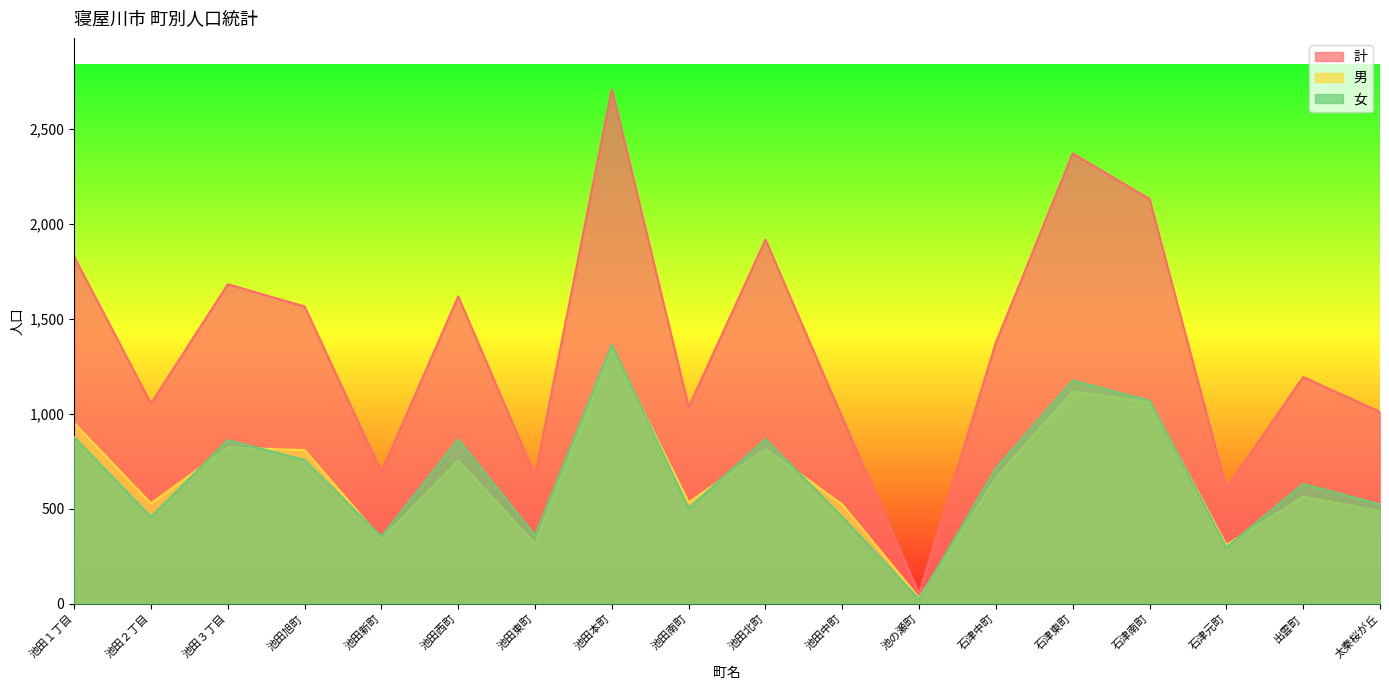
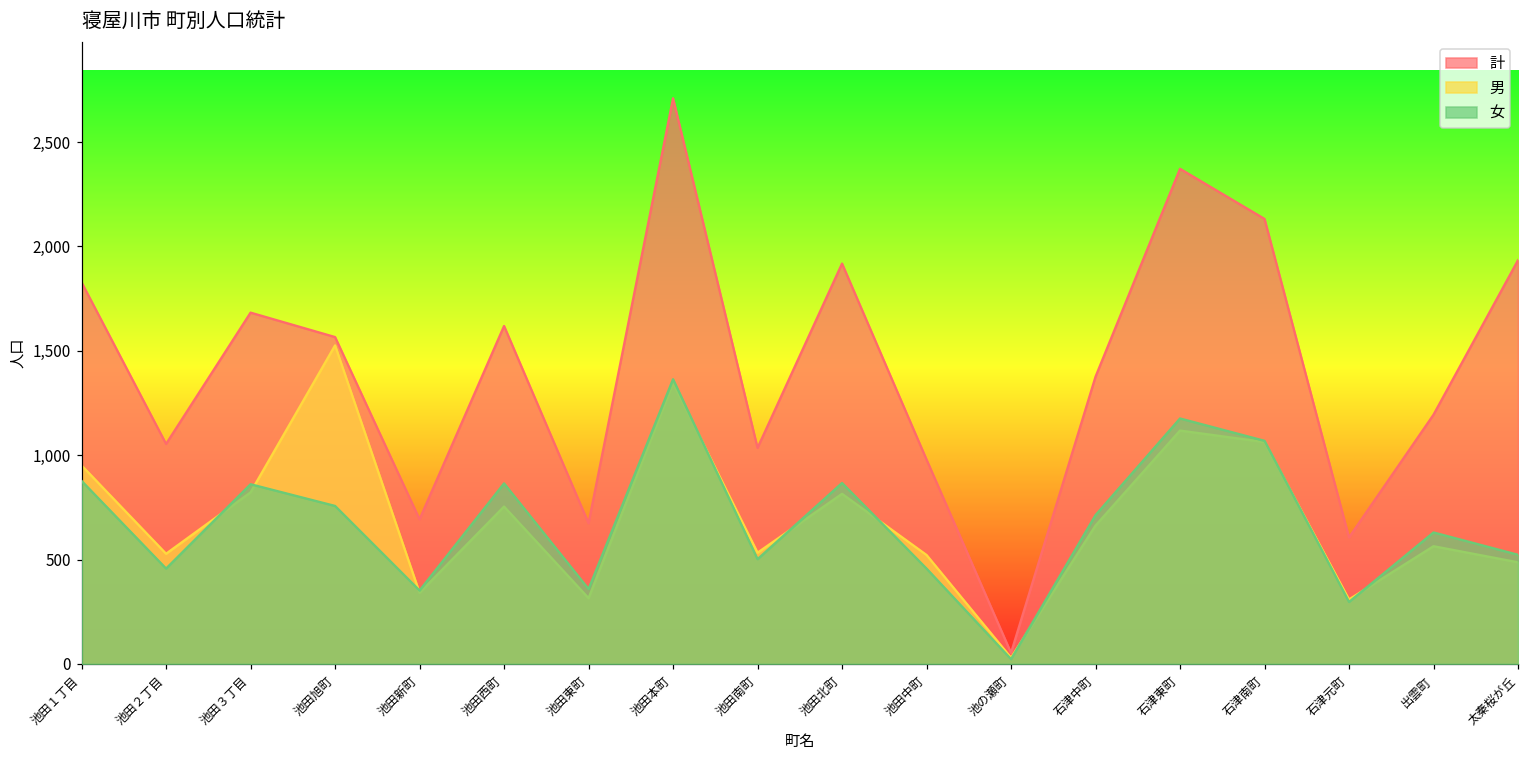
  {
    "計": {
      "池田１丁目": "1,830",
      "池田２丁目": "1,050",
      "池田３丁目": "1,680",
      "池田旭町": "1,570",
      "池田新町": "690",
      "池田西町": "1,620",
      "池田東町": "670",
      "池田本町": "2,710",
      "池田南町": "1,040",
      "池田北町": "1,920",
      "池田中町": "980",
      "池の瀬町": "50",
      "石津中町": "1,380",
      "石津東町": "2,370",
      "石津南町": "2,130",
      "石津元町": "610",
      "出雲町": "1,190",
-     "太秦桜が丘": "1,010"
+     "太秦桜が丘": "1,930"
    },
    "男": {
      "池田１丁目": "950",
      "池田２丁目": "530",
      "池田３丁目": "820",
-     "池田旭町": "810",
+     "池田旭町": "1,530",
      "池田西町": "750",
      "池田東町": "320",
      "池田本町": "1,350",
      "池田南町": "530",
      "池田北町": "820",
      "池田中町": "520",
      "石津中町": "660",
      "石津東町": "1,120",
      "出雲町": "560",
      "太秦桜が丘": "490"
    },
    "女": {
      "池田１丁目": "880",
      "池田２丁目": "460",
      "池田３丁目": "860",
      "池田旭町": "760",
      "池田西町": "870",
      "池田東町": "360",
      "池田本町": "1,360",
      "池田南町": "500",
      "池田北町": "870",
      "池田中町": "460",
      "石津中町": "710",
      "石津東町": "1,180",
      "出雲町": "630",
      "太秦桜が丘": "520"
    }
  }
